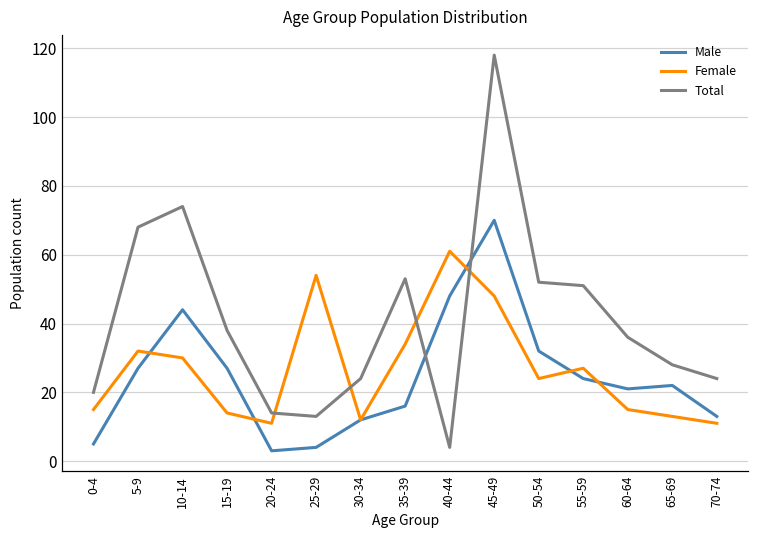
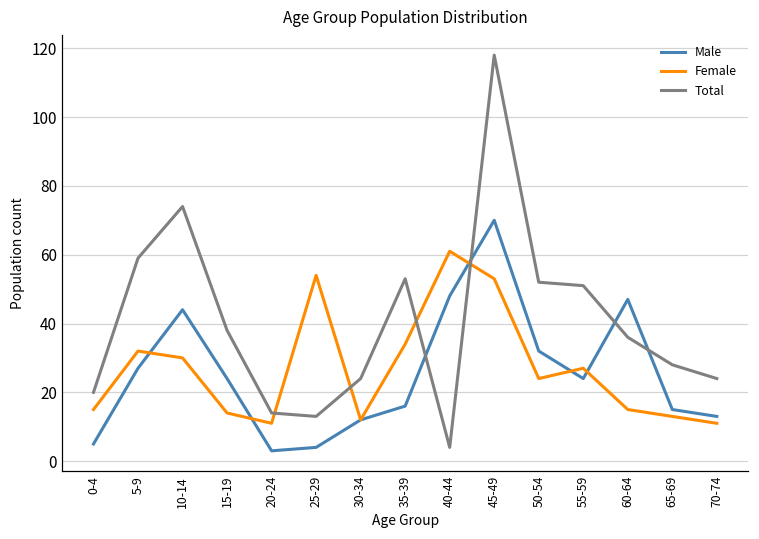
  {
    "Male": {
      "0-4": 5,
      "5-9": 27,
      "10-14": 44,
-     "15-19": 27,
+     "15-19": 24,
      "20-24": 3,
      "25-29": 4,
      "35-39": 16,
      "40-44": 48,
      "45-49": 70,
      "50-54": 32,
      "55-59": 24,
-     "60-64": 21,
-     "65-69": 22,
+     "60-64": 47,
+     "65-69": 15,
      "70-74": 13
    },
    "Female": {
      "0-4": 15,
      "5-9": 32,
      "10-14": 30,
      "15-19": 14,
      "20-24": 11,
      "25-29": 54,
      "35-39": 34,
      "40-44": 61,
-     "45-49": 48,
+     "45-49": 53,
      "50-54": 24,
      "55-59": 27,
      "60-64": 15,
      "65-69": 13,
      "70-74": 11
    },
    "Total": {
      "0-4": 20,
-     "5-9": 68,
+     "5-9": 59,
      "10-14": 74,
      "15-19": 38,
      "20-24": 14,
      "25-29": 13,
      "30-34": 24,
      "35-39": 53,
      "40-44": 4,
      "45-49": 118,
      "50-54": 52,
      "55-59": 51,
      "60-64": 36,
      "65-69": 28,
      "70-74": 24
    }
  }
